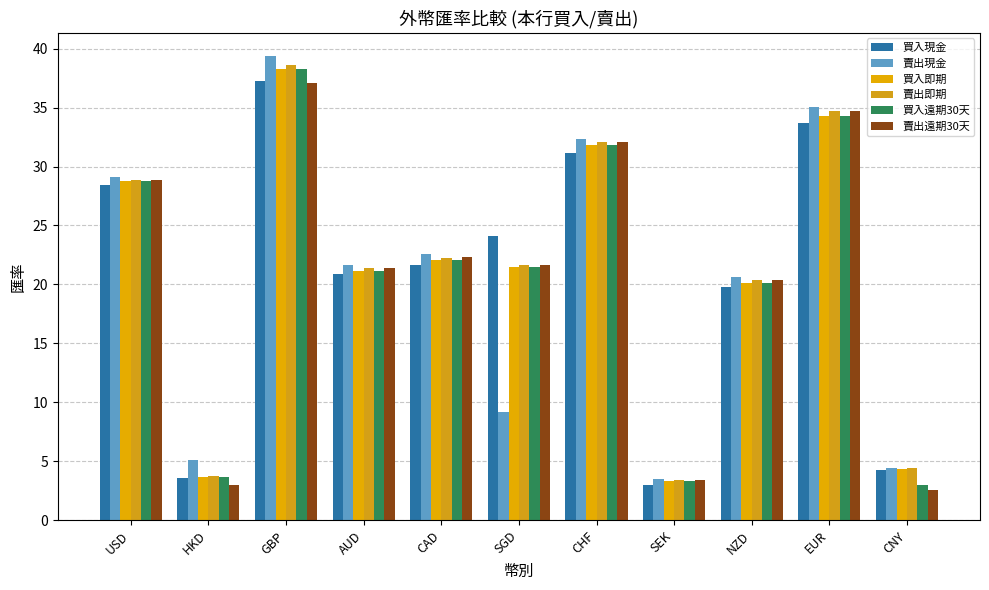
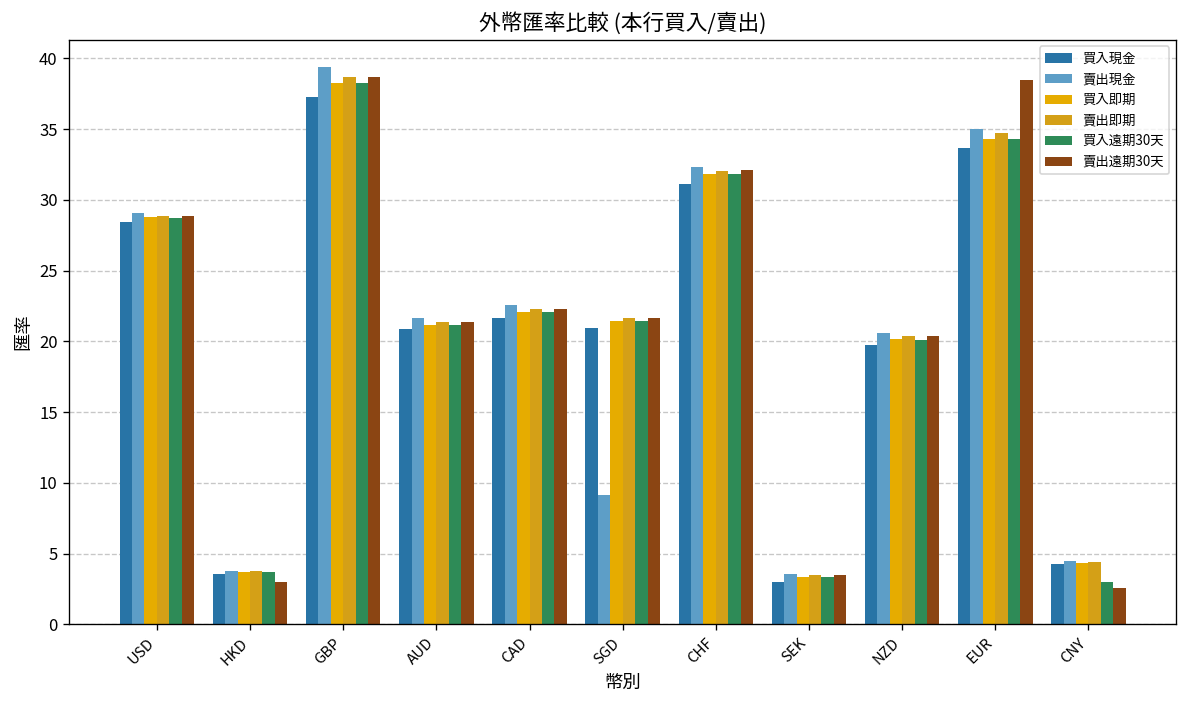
  {
    "買入現金": {
      "USD": 28.4,
      "HKD": 3.6,
      "GBP": 37.2,
      "AUD": 20.9,
      "CAD": 21.7,
-     "SGD": 24.1,
+     "SGD": 21.0,
      "CHF": 31.1,
      "SEK": 3.0,
      "NZD": 19.8,
      "EUR": 33.7,
      "CNY": 4.3
    },
    "賣出現金": {
      "USD": 29.1,
-     "HKD": 5.1,
+     "HKD": 3.8,
      "GBP": 39.4,
      "AUD": 21.7,
      "CAD": 22.6,
      "SGD": 9.1,
      "CHF": 32.3,
      "SEK": 3.5,
      "NZD": 20.6,
      "EUR": 35.0,
      "CNY": 4.4
    },
    "買入遠期30天": {
      "USD": 28.7,
      "HKD": 3.7,
      "GBP": 38.3,
      "AUD": 21.2,
      "CAD": 22.1,
      "SGD": 21.4,
      "CHF": 31.8,
      "SEK": 3.4,
      "NZD": 20.1,
      "EUR": 34.3,
      "CNY": 3.0
    },
    "賣出遠期30天": {
      "USD": 28.9,
      "HKD": 3.0,
-     "GBP": 37.1,
+     "GBP": 38.7,
      "AUD": 21.4,
      "CAD": 22.3,
      "SGD": 21.6,
      "CHF": 32.1,
      "SEK": 3.5,
      "NZD": 20.3,
-     "EUR": 34.7,
+     "EUR": 38.5,
      "CNY": 2.6
    }
  }
